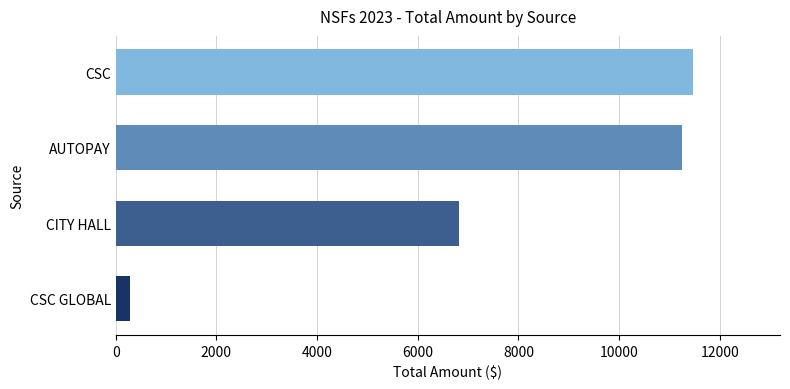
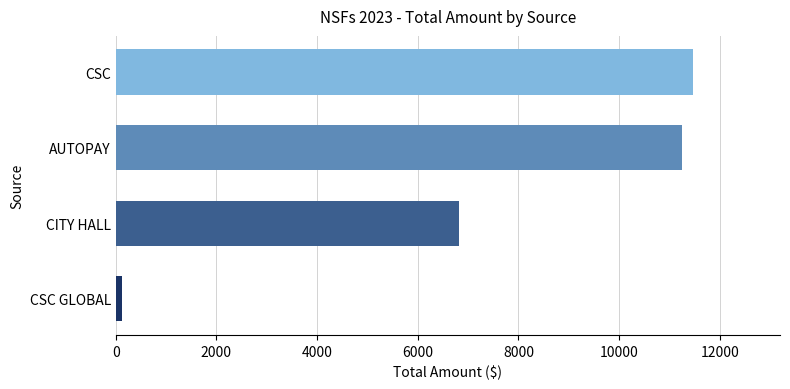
  {
    "CSC": 11500,
    "AUTOPAY": 11200,
    "CITY HALL": 6800,
-   "CSC GLOBAL": 300
+   "CSC GLOBAL": 100
  }
